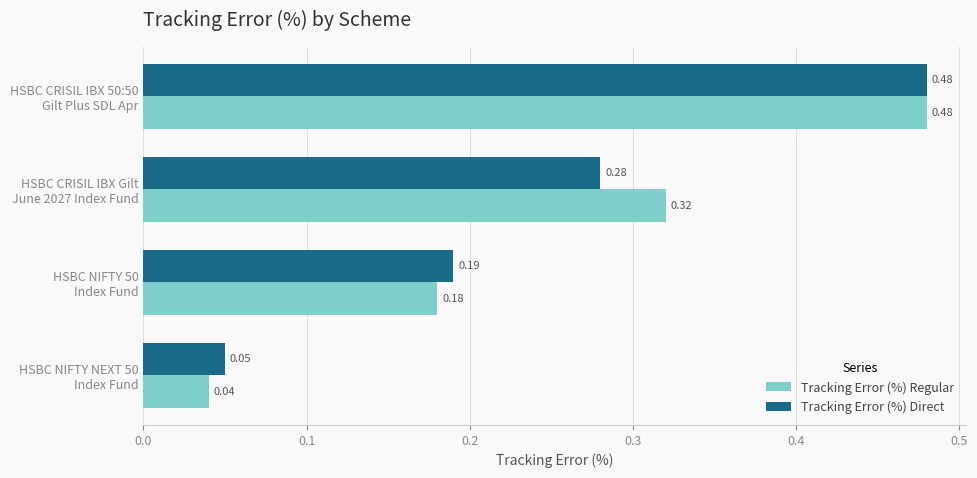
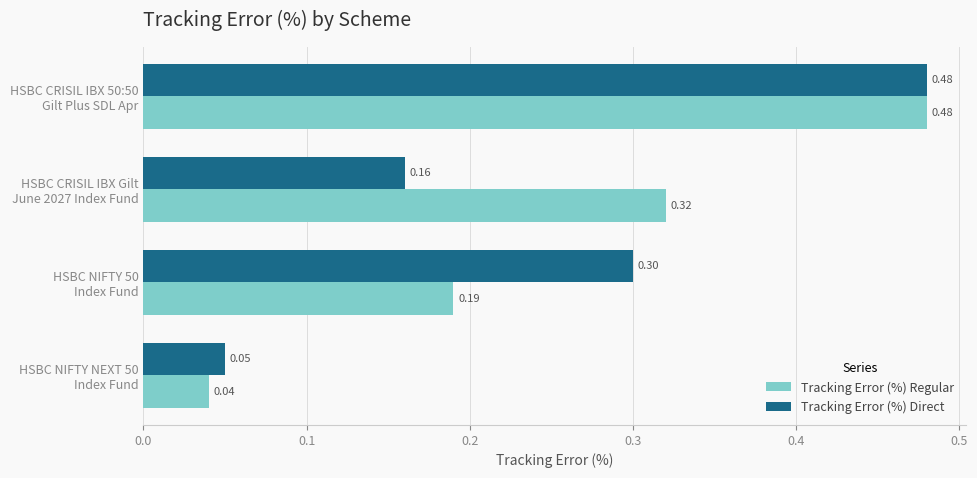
  {
    "Tracking Error (%) Regular": {
      "HSBC CRISIL IBX 50:50 Gilt Plus SDL Apr": 0.48,
      "HSBC CRISIL IBX Gilt June 2027 Index Fund": 0.32,
-     "HSBC NIFTY 50 Index Fund": 0.18,
+     "HSBC NIFTY 50 Index Fund": 0.19,
      "HSBC NIFTY NEXT 50 Index Fund": 0.04
    },
    "Tracking Error (%) Direct": {
      "HSBC CRISIL IBX 50:50 Gilt Plus SDL Apr": 0.48,
-     "HSBC CRISIL IBX Gilt June 2027 Index Fund": 0.28,
-     "HSBC NIFTY 50 Index Fund": 0.19,
+     "HSBC CRISIL IBX Gilt June 2027 Index Fund": 0.16,
+     "HSBC NIFTY 50 Index Fund": 0.30,
      "HSBC NIFTY NEXT 50 Index Fund": 0.05
    }
  }
